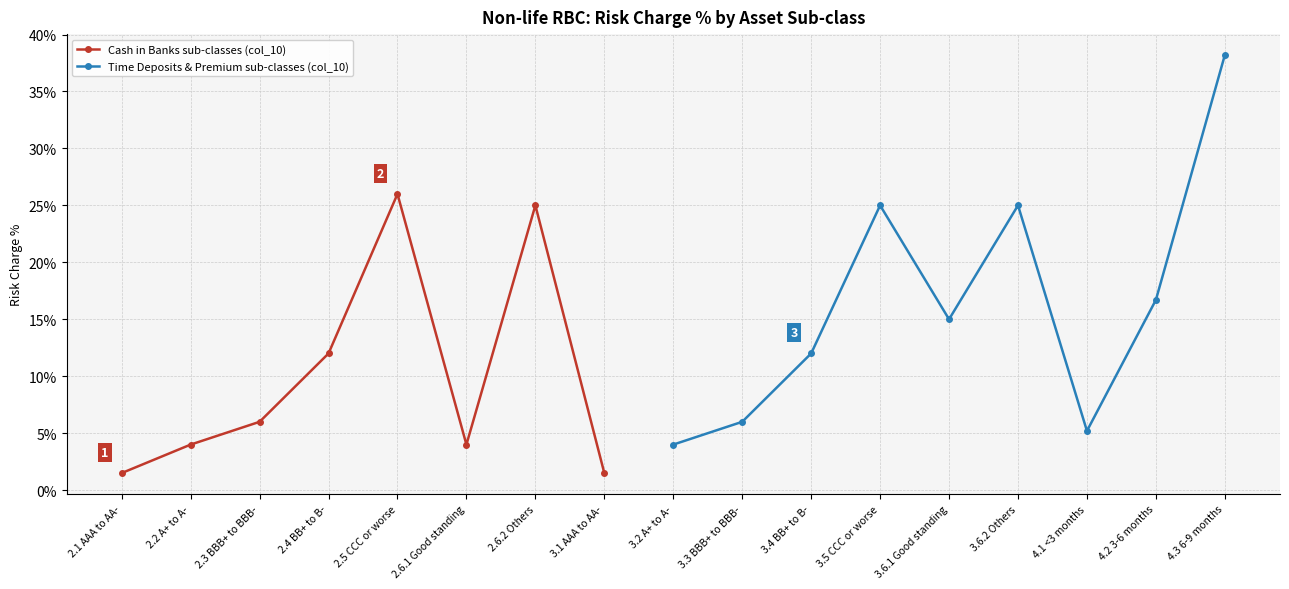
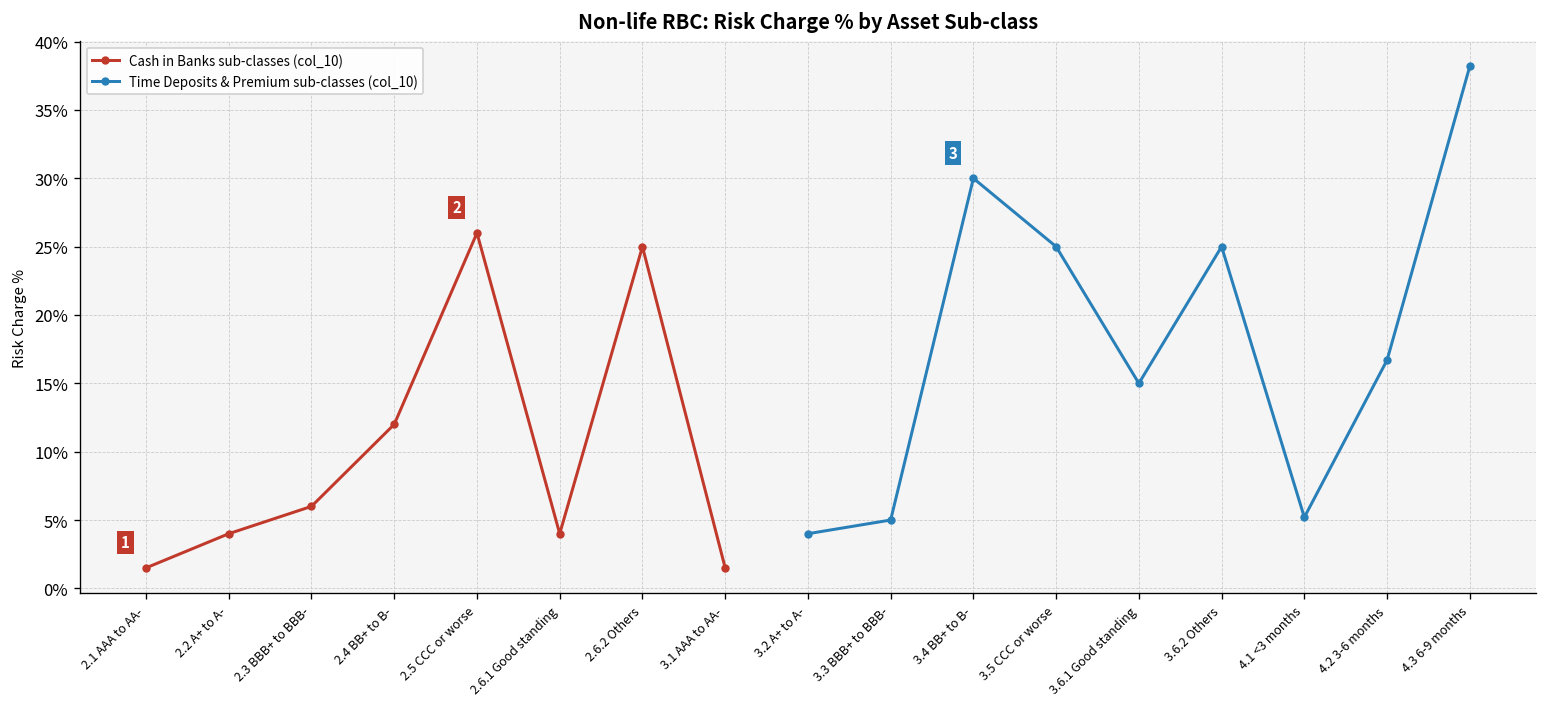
  {
    "Cash in Banks sub-classes (col_10)": {
      "2.2 A+ to A-": "4.0%",
      "2.3 BBB+ to BBB-": "6.0%",
      "2.4 BB+ to B-": "12.0%",
      "2.6.1 Good standing": "4.0%",
      "2.6.2 Others": "25.0%",
      "3.1 AAA to AA-": "1.5%"
    },
    "Time Deposits & Premium sub-classes (col_10)": {
      "3.2 A+ to A-": "4.0%",
-     "3.3 BBB+ to BBB-": "6.0%",
-     "3.4 BB+ to B-": "12.0%",
+     "3.3 BBB+ to BBB-": "5.0%",
+     "3.4 BB+ to B-": "30.0%",
      "3.5 CCC or worse": "25.0%",
      "3.6.1 Good standing": "15.0%",
      "3.6.2 Others": "25.0%",
      "4.1 <3 months": "5.2%",
      "4.2 3-6 months": "16.7%",
      "4.3 6-9 months": "38.2%"
    }
  }
